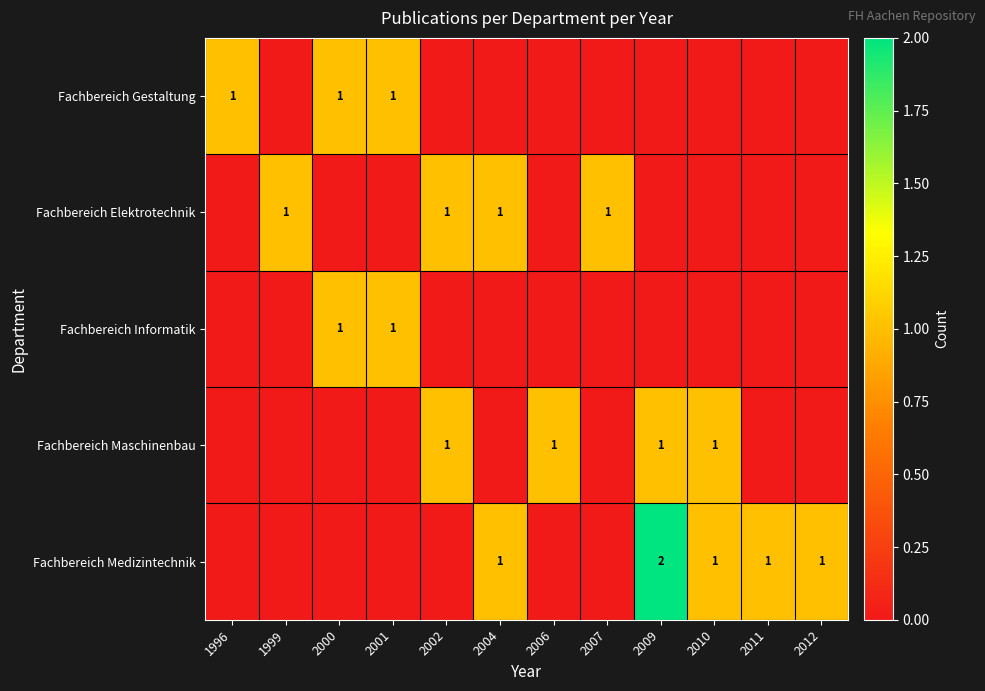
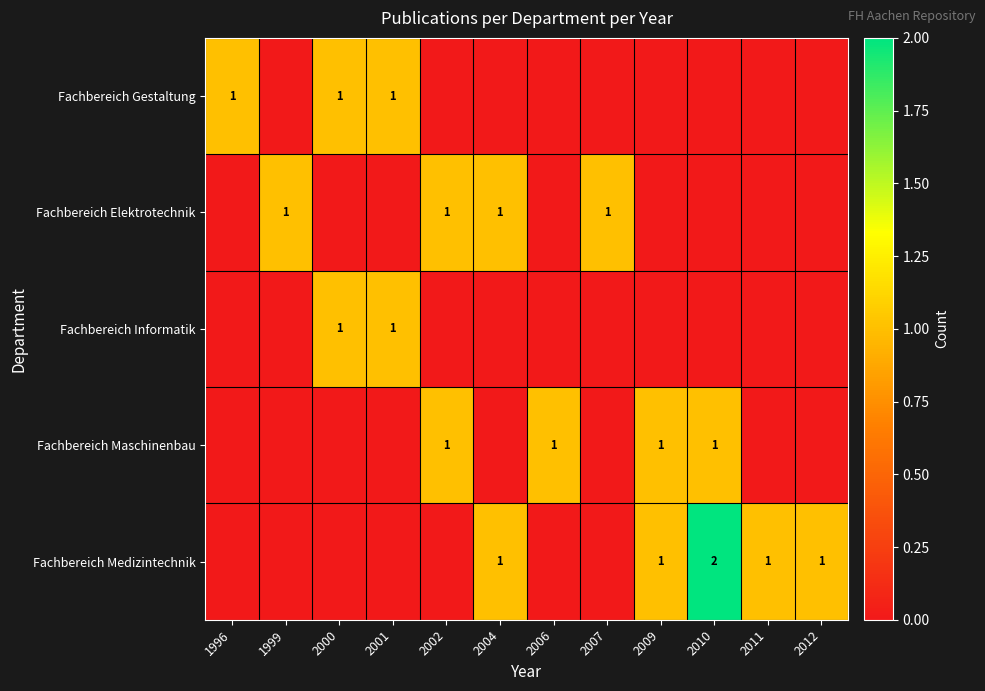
  {
    "Fachbereich Gestaltung": {
      "1996": 1,
      "2000": 1,
      "2001": 1
    },
    "Fachbereich Elektrotechnik": {
      "1999": 1,
      "2002": 1,
      "2004": 1,
      "2007": 1
    },
    "Fachbereich Informatik": {
      "2000": 1,
      "2001": 1
    },
    "Fachbereich Maschinenbau": {
      "2002": 1,
      "2006": 1,
      "2009": 1,
      "2010": 1
    },
    "Fachbereich Medizintechnik": {
      "2004": 1,
-     "2009": 2,
-     "2010": 1,
+     "2009": 1,
+     "2010": 2,
      "2011": 1,
      "2012": 1
    }
  }
